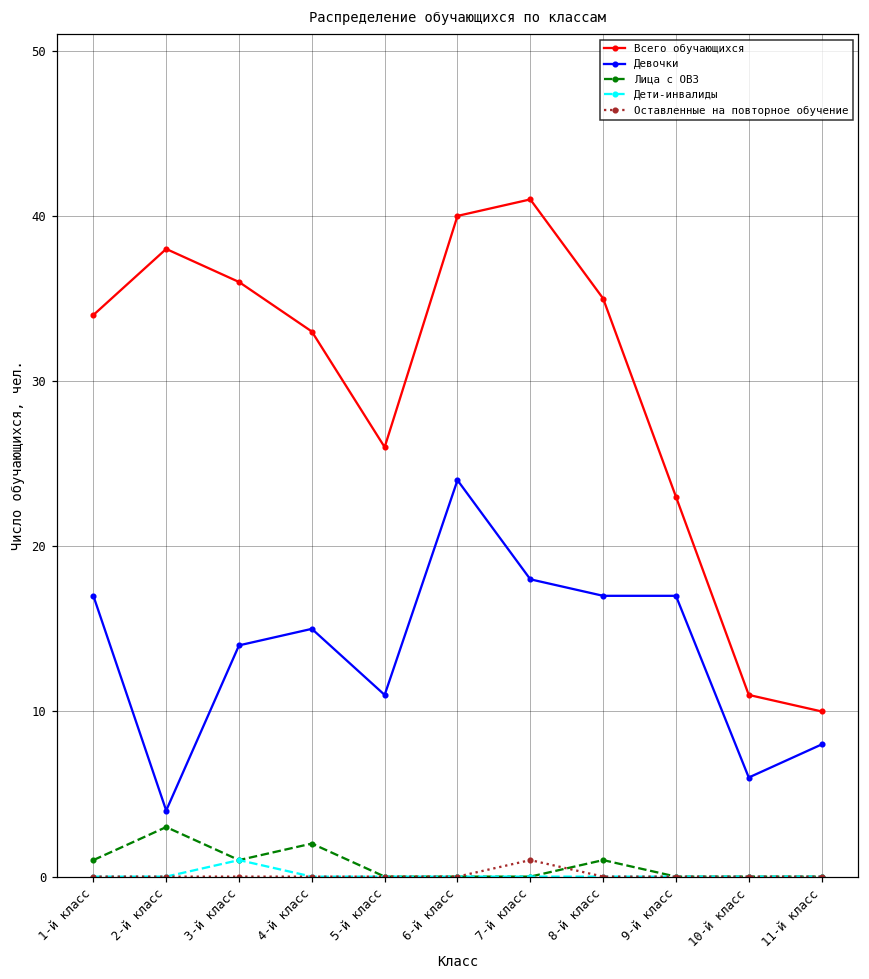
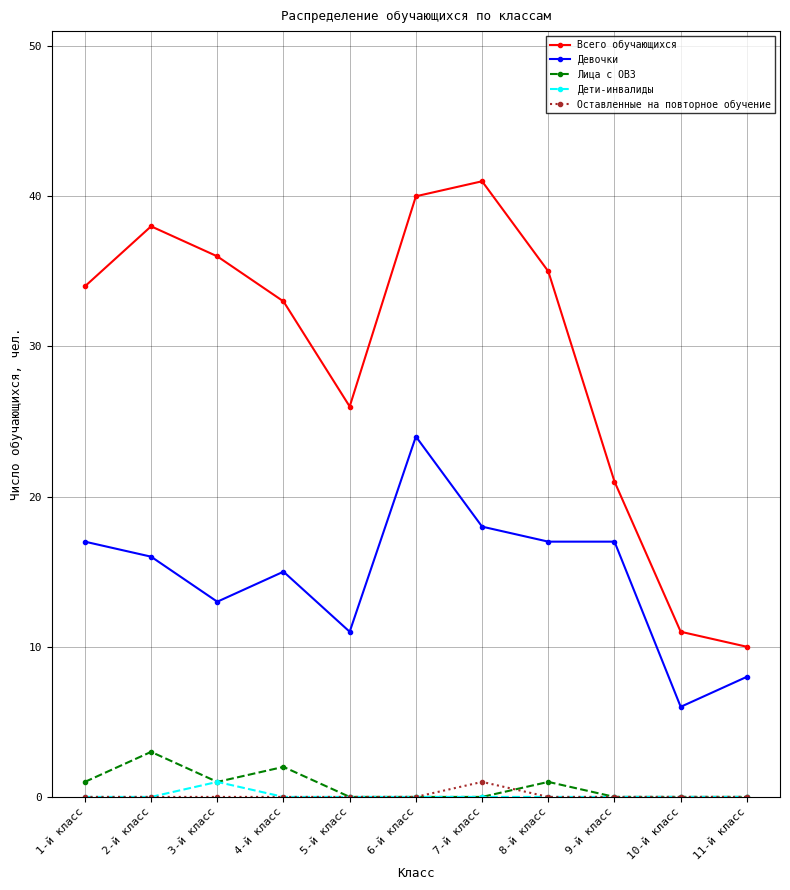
  {
    "Всего обучающихся": {
      "1-й класс": 34,
      "2-й класс": 38,
      "3-й класс": 36,
      "4-й класс": 33,
      "5-й класс": 26,
      "6-й класс": 40,
      "7-й класс": 41,
      "8-й класс": 35,
-     "9-й класс": 23,
+     "9-й класс": 21,
      "10-й класс": 11,
      "11-й класс": 10
    },
    "Девочки": {
      "1-й класс": 17,
-     "2-й класс": 4,
-     "3-й класс": 14,
+     "2-й класс": 16,
+     "3-й класс": 13,
      "4-й класс": 15,
      "5-й класс": 11,
      "6-й класс": 24,
      "7-й класс": 18,
      "8-й класс": 17,
      "9-й класс": 17,
      "10-й класс": 6,
      "11-й класс": 8
    },
    "Лица с ОВЗ": {
      "1-й класс": 1,
      "2-й класс": 3,
      "4-й класс": 2,
      "8-й класс": 1
    },
    "Оставленные на повторное обучение": {
      "3-й класс": 0,
      "7-й класс": 1
    }
  }
